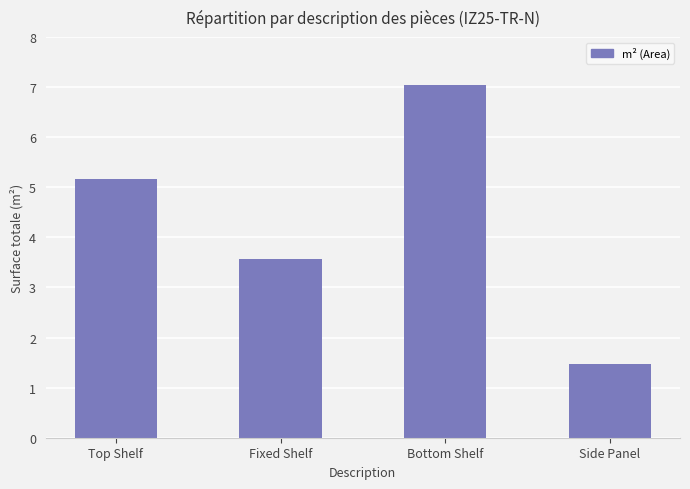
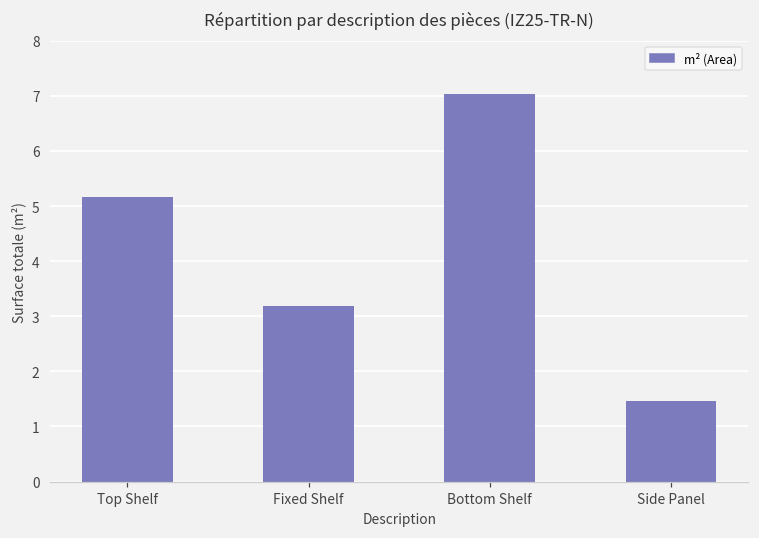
  {
    "Top Shelf": 5.2,
-   "Fixed Shelf": 3.6,
+   "Fixed Shelf": 3.2,
    "Bottom Shelf": 7.0,
    "Side Panel": 1.5
  }
